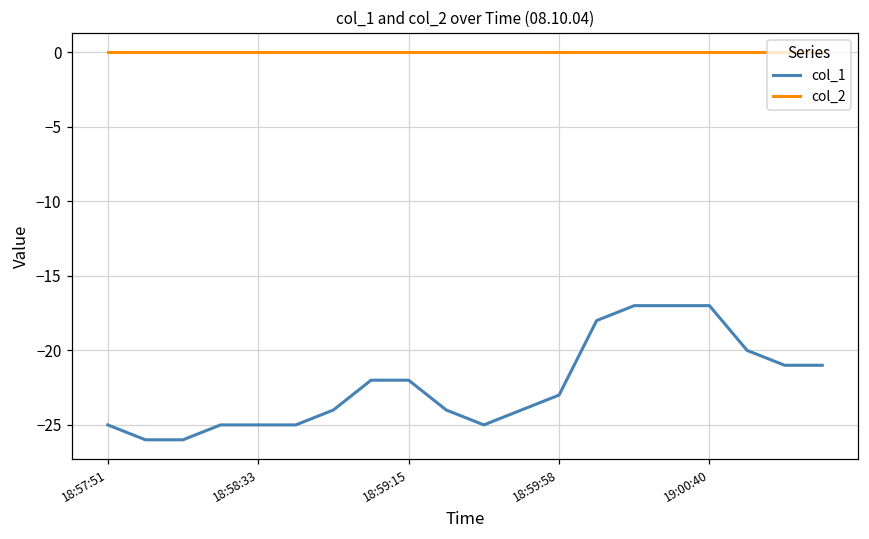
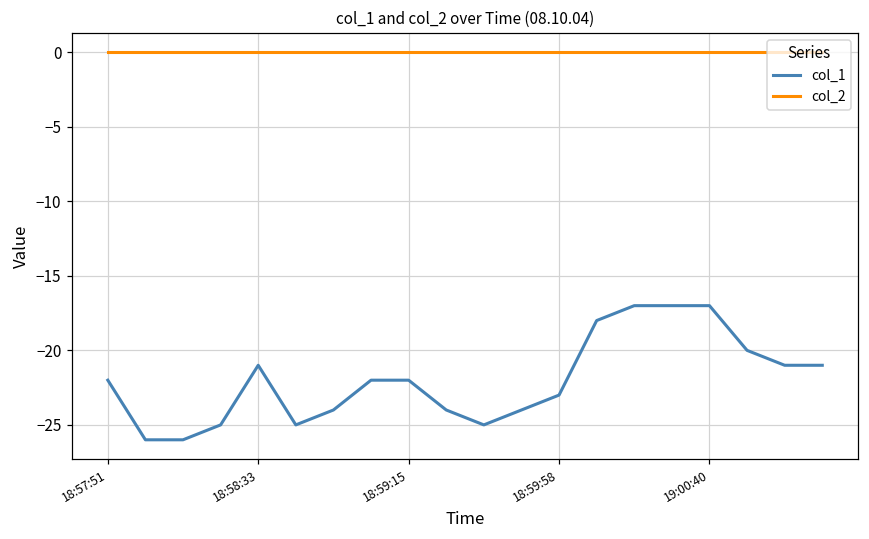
  {
    "col_1": {
-     "18:57:51": -25,
-     "18:58:33": -25,
+     "18:57:51": -22,
+     "18:58:33": -21,
      "18:59:15": -22,
      "18:59:58": -23,
      "19:00:40": -17
    },
    "col_2": {
      "18:57:51": 0,
      "18:58:33": 0,
      "18:59:15": 0,
      "18:59:58": 0,
      "19:00:40": 0
    }
  }
